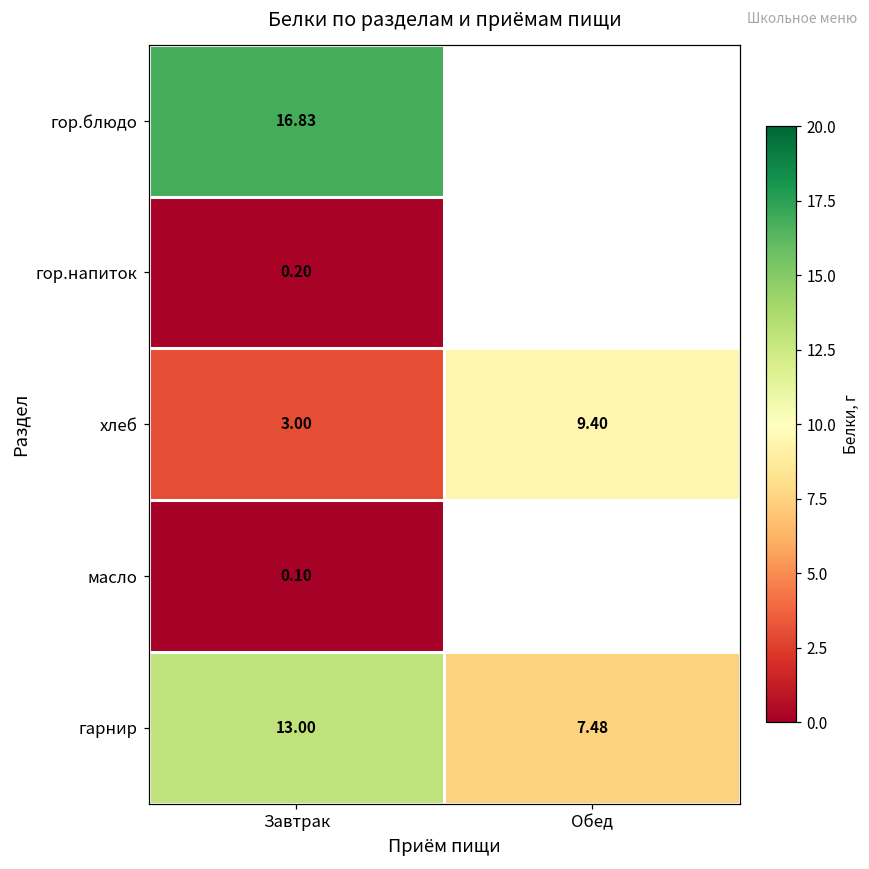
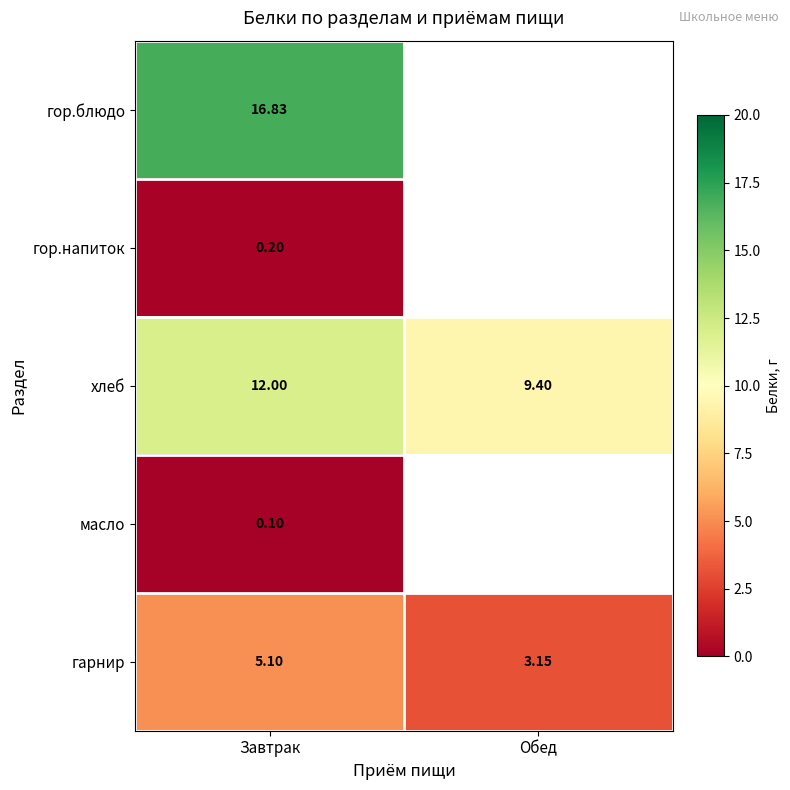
  {
    "гор.блюдо": {
      "Завтрак": 16.83
    },
    "гор.напиток": {
      "Завтрак": 0.20
    },
    "хлеб": {
-     "Завтрак": 3.00,
+     "Завтрак": 12.00,
      "Обед": 9.40
    },
    "масло": {
      "Завтрак": 0.10
    },
    "гарнир": {
-     "Завтрак": 13.00,
-     "Обед": 7.48
+     "Завтрак": 5.10,
+     "Обед": 3.15
    }
  }
